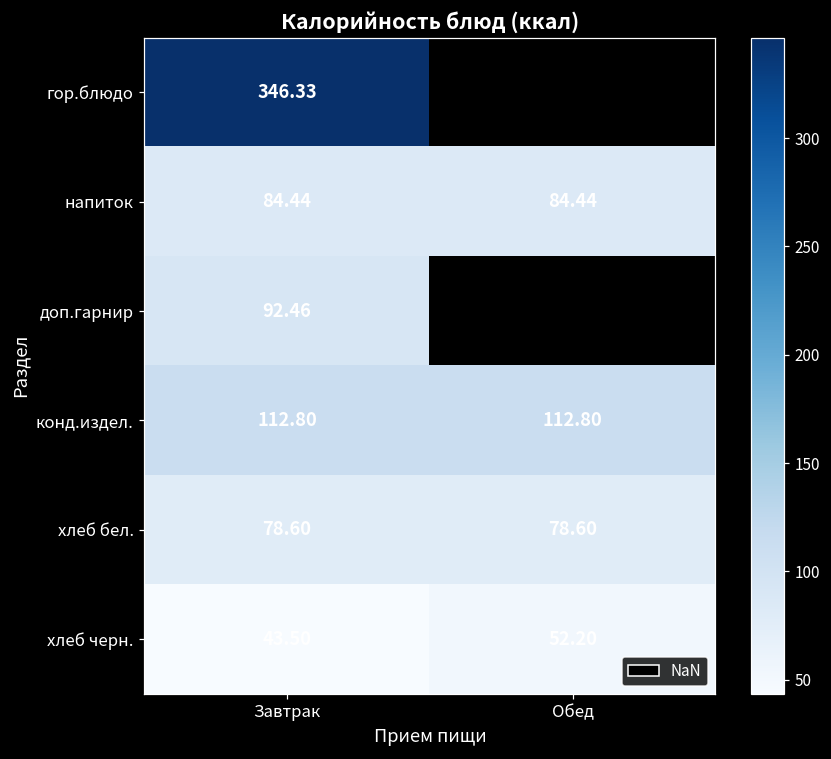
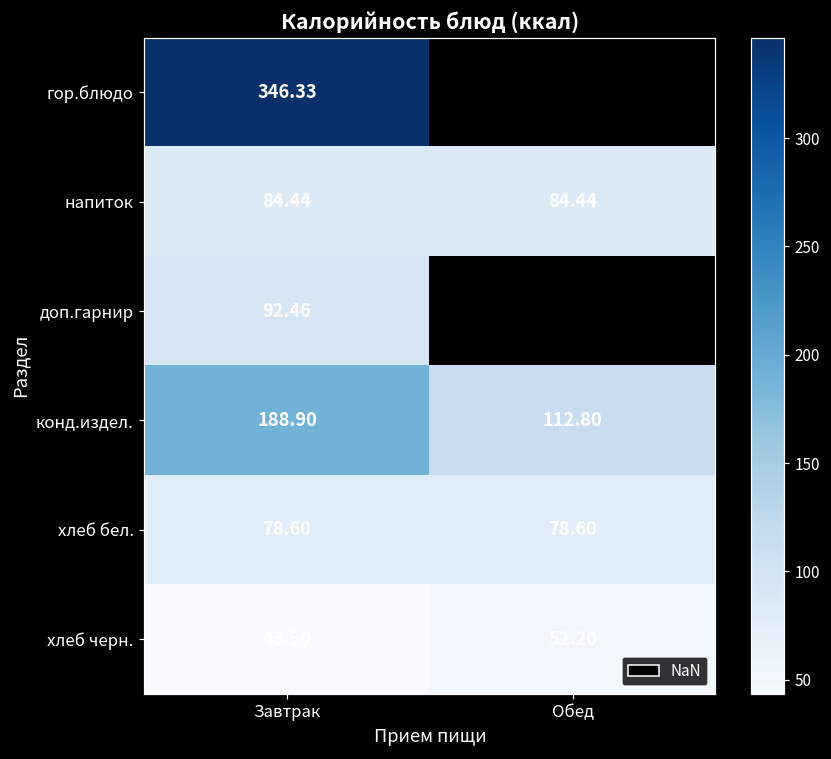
  {
    "гор.блюдо": {
      "Завтрак": 346.33
    },
    "конд.издел.": {
-     "Завтрак": 112.80,
+     "Завтрак": 188.90,
      "Обед": 112.80
    }
  }
